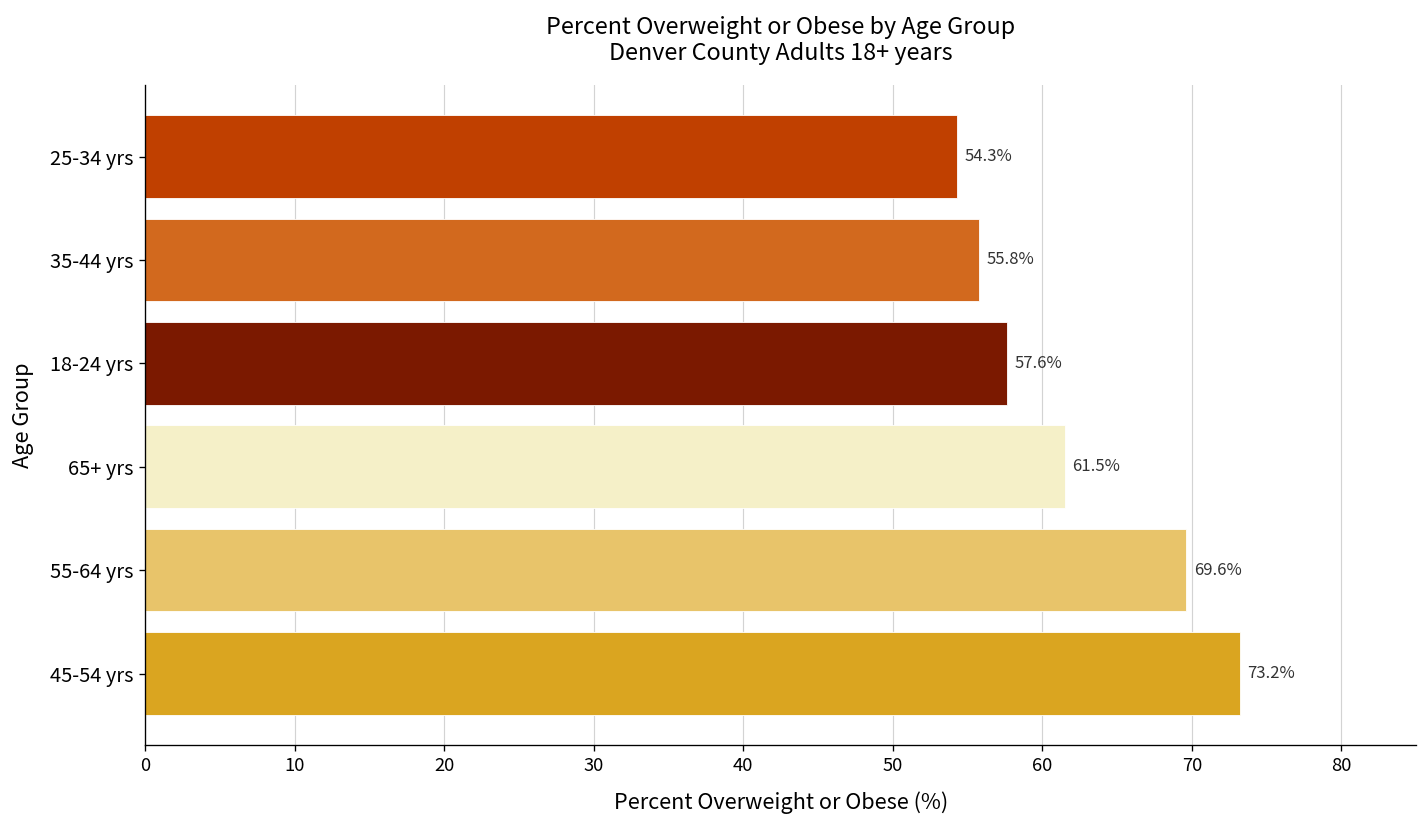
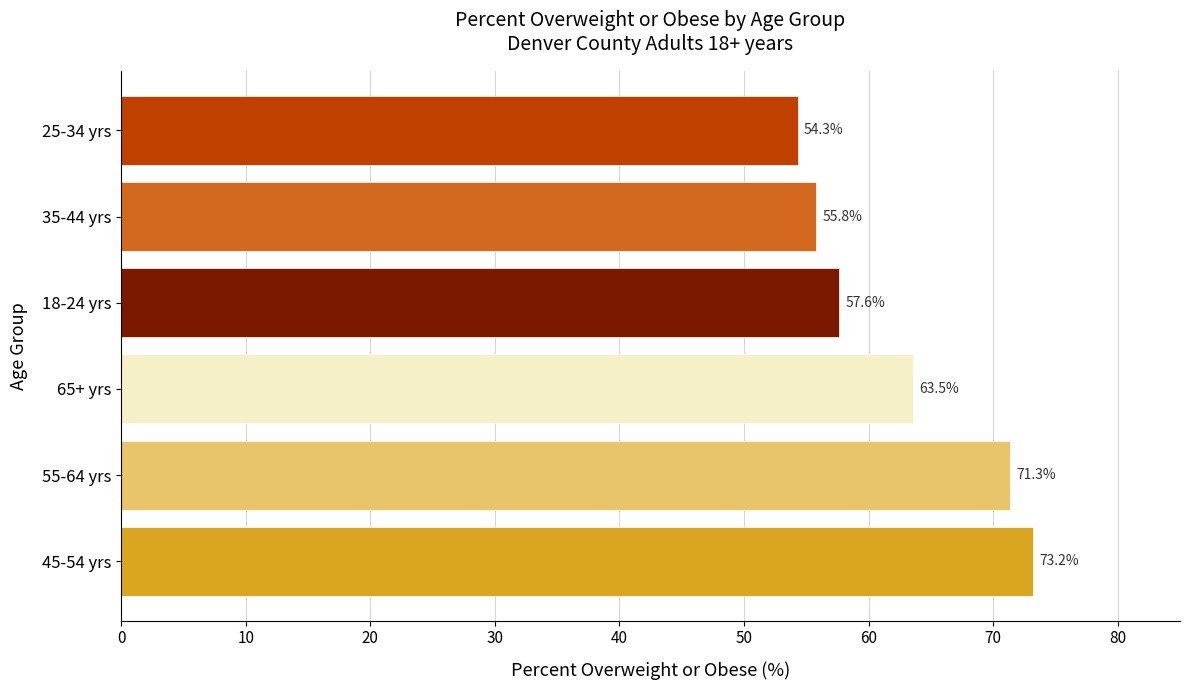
  {
    "25-34 yrs": "54.3%",
    "35-44 yrs": "55.8%",
    "18-24 yrs": "57.6%",
-   "65+ yrs": "61.5%",
-   "55-64 yrs": "69.6%",
+   "65+ yrs": "63.5%",
+   "55-64 yrs": "71.3%",
    "45-54 yrs": "73.2%"
  }
